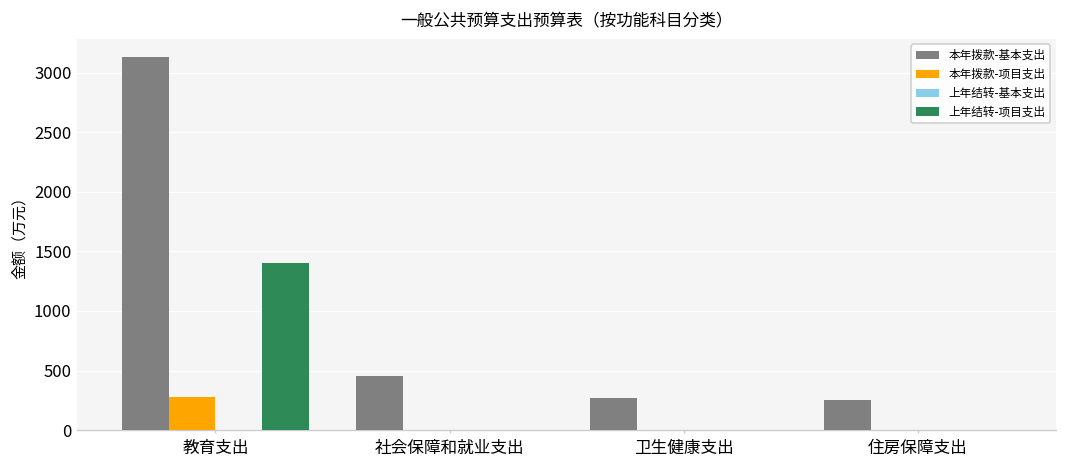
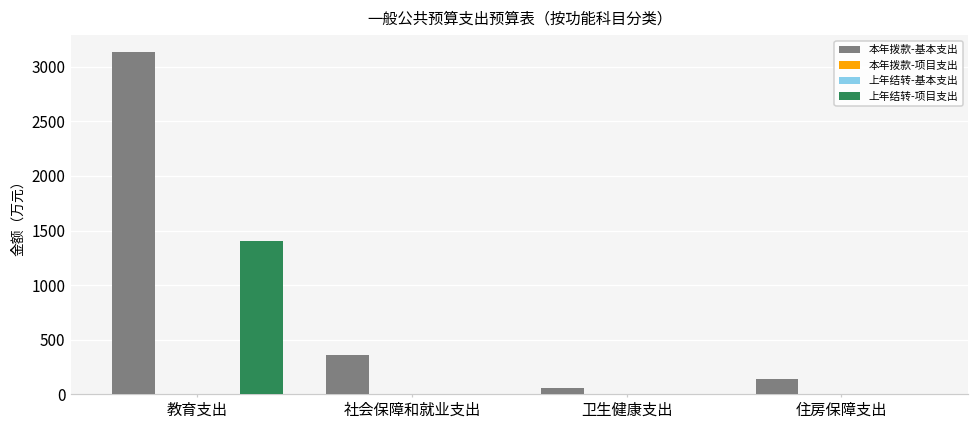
  {
    "本年拨款-基本支出": {
      "教育支出": 3100,
-     "社会保障和就业支出": 500,
-     "卫生健康支出": 300,
-     "住房保障支出": 300
+     "社会保障和就业支出": 400,
+     "卫生健康支出": 100,
+     "住房保障支出": 100
    },
    "本年拨款-项目支出": {
-     "教育支出": 300,
+     "教育支出": 0,
      "社会保障和就业支出": 0,
      "卫生健康支出": 0,
      "住房保障支出": 0
    },
    "上年结转-基本支出": {
      "社会保障和就业支出": 0,
      "卫生健康支出": 0,
      "住房保障支出": 0
    },
    "上年结转-项目支出": {
      "教育支出": 1400,
      "社会保障和就业支出": 0,
      "卫生健康支出": 0,
      "住房保障支出": 0
    }
  }
